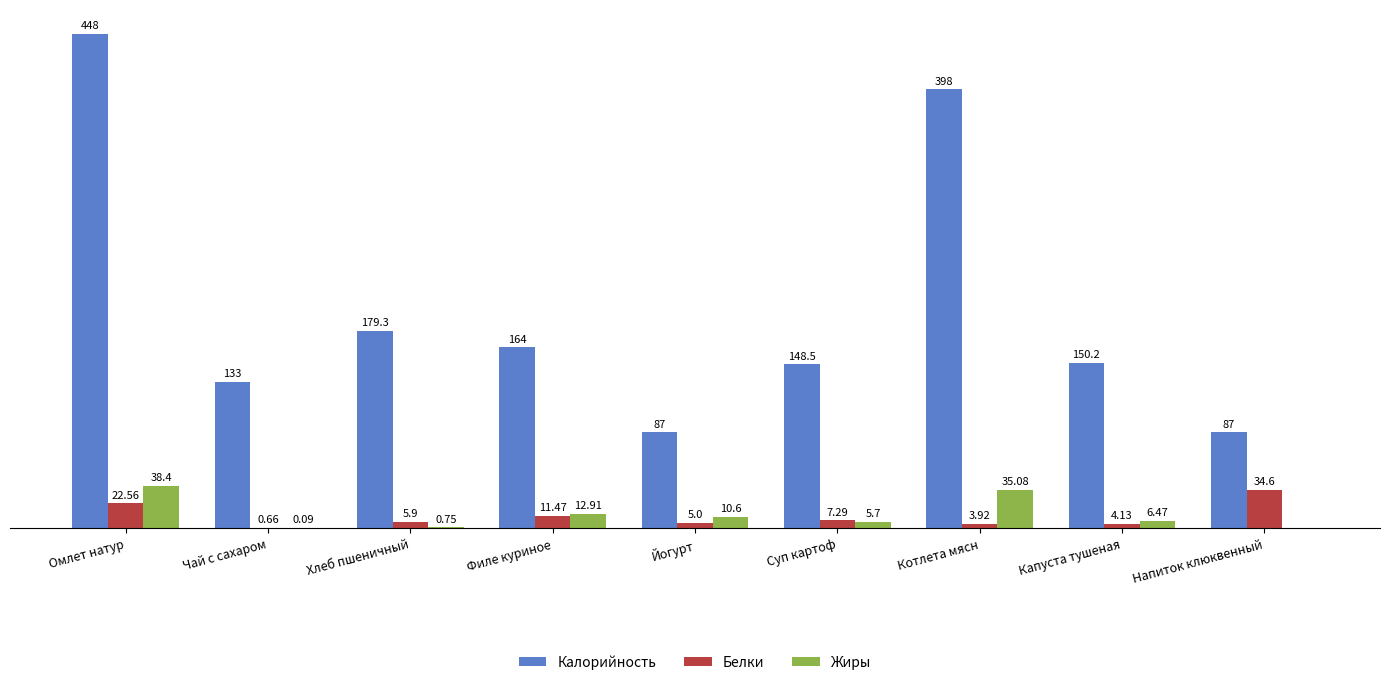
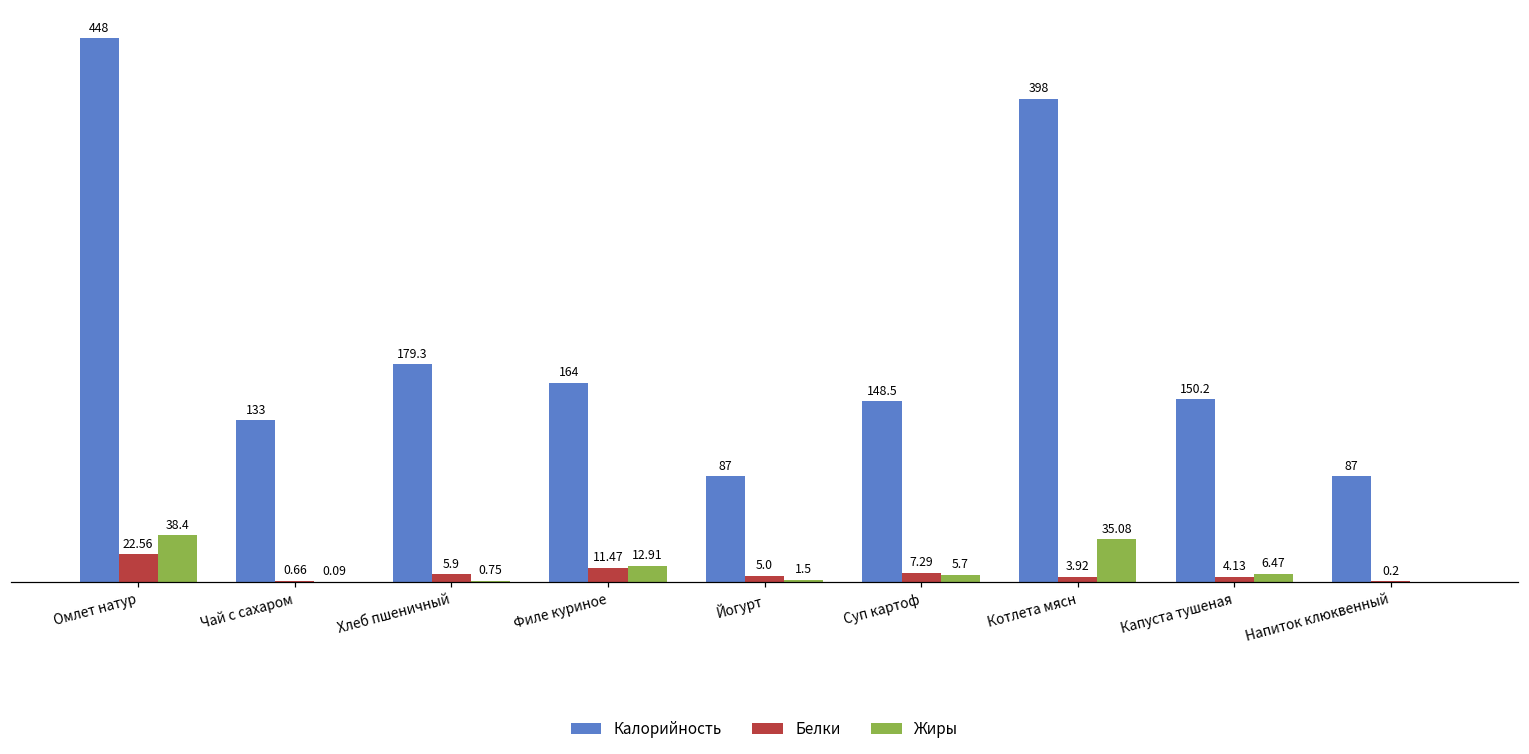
  {
    "Калорийность": {
      "Омлет натур": 448,
      "Чай с сахаром": 133,
      "Хлеб пшеничный": 179.3,
      "Филе куриное": 164,
      "Йогурт": 87,
      "Суп картоф": 148.5,
      "Котлета мясн": 398,
      "Капуста тушеная": 150.2,
      "Напиток клюквенный": 87
    },
    "Белки": {
      "Омлет натур": 22.56,
      "Чай с сахаром": 0.66,
      "Хлеб пшеничный": 5.9,
      "Филе куриное": 11.47,
      "Йогурт": 5.0,
      "Суп картоф": 7.29,
      "Котлета мясн": 3.92,
      "Капуста тушеная": 4.13,
-     "Напиток клюквенный": 34.6
+     "Напиток клюквенный": 0.2
    },
    "Жиры": {
      "Омлет натур": 38.4,
      "Чай с сахаром": 0.09,
      "Хлеб пшеничный": 0.75,
      "Филе куриное": 12.91,
-     "Йогурт": 10.6,
+     "Йогурт": 1.5,
      "Суп картоф": 5.7,
      "Котлета мясн": 35.08,
      "Капуста тушеная": 6.47
    }
  }
